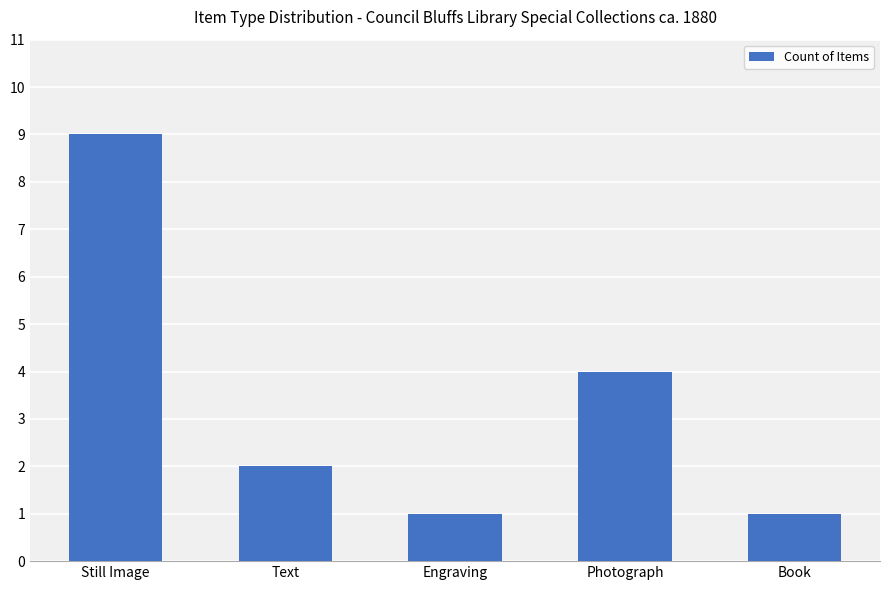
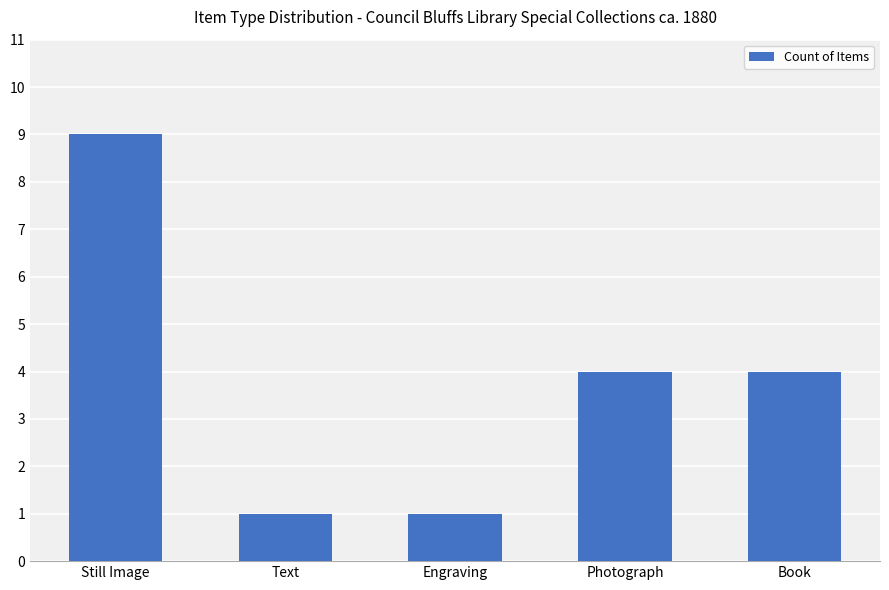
  {
    "Still Image": 9,
-   "Text": 2,
+   "Text": 1,
    "Engraving": 1,
    "Photograph": 4,
-   "Book": 1
+   "Book": 4
  }
